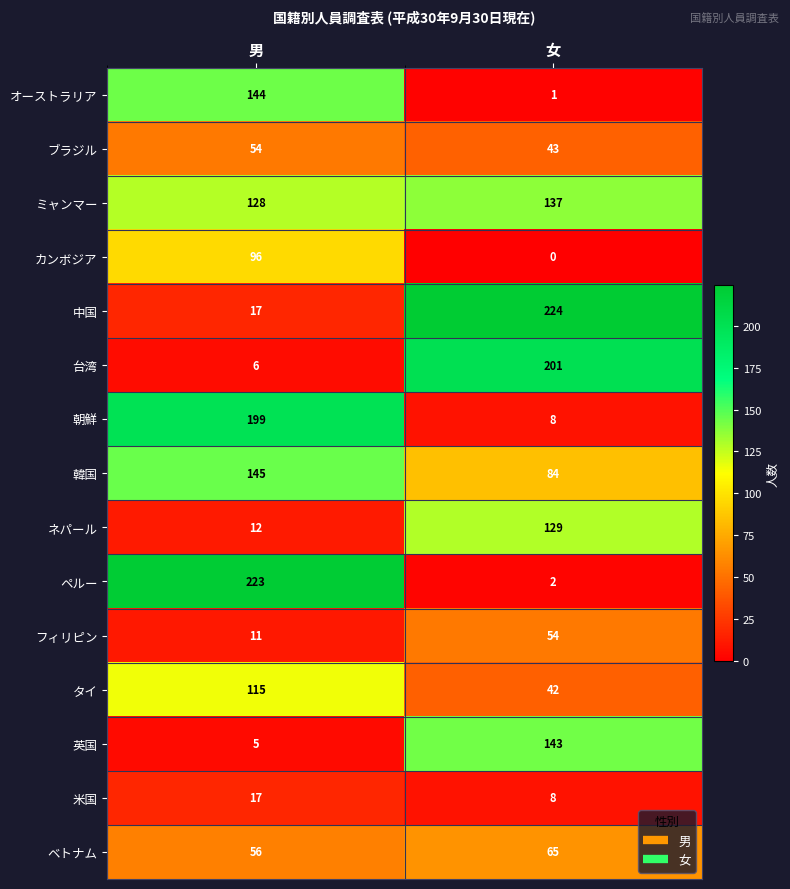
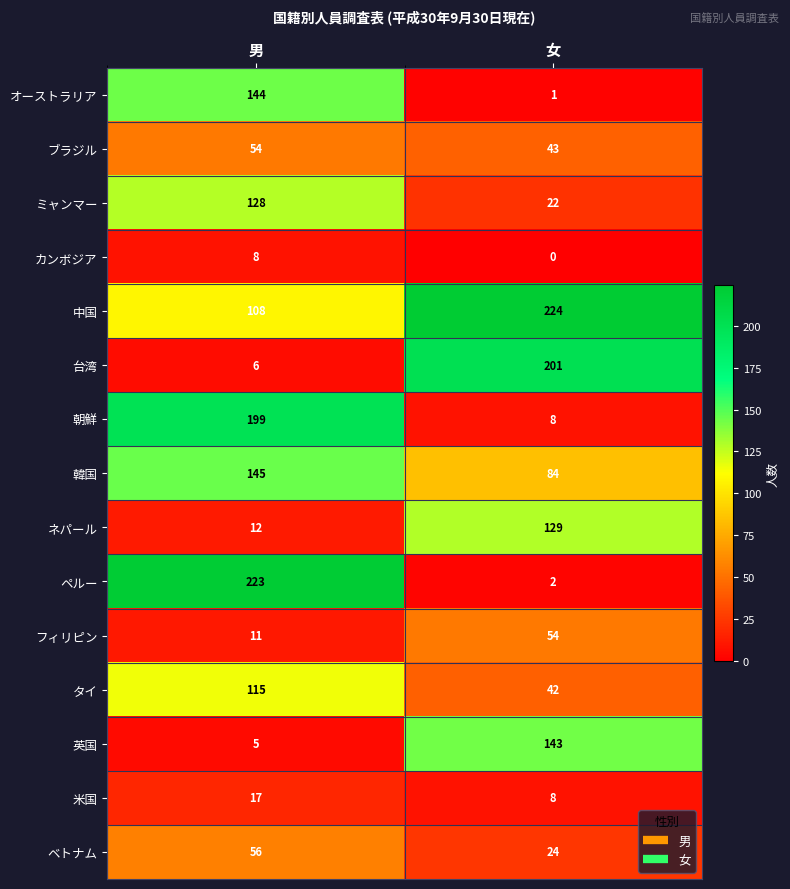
  {
    "オーストラリア": {
      "男": 144,
      "女": 1
    },
    "ブラジル": {
      "男": 54,
      "女": 43
    },
    "ミャンマー": {
      "男": 128,
-     "女": 137
+     "女": 22
    },
    "カンボジア": {
-     "男": 96,
+     "男": 8,
      "女": 0
    },
    "中国": {
-     "男": 17,
+     "男": 108,
      "女": 224
    },
    "台湾": {
      "男": 6,
      "女": 201
    },
    "朝鮮": {
      "男": 199,
      "女": 8
    },
    "韓国": {
      "男": 145,
      "女": 84
    },
    "ネパール": {
      "男": 12,
      "女": 129
    },
    "ペルー": {
      "男": 223,
      "女": 2
    },
    "フィリピン": {
      "男": 11,
      "女": 54
    },
    "タイ": {
      "男": 115,
      "女": 42
    },
    "英国": {
      "男": 5,
      "女": 143
    },
    "米国": {
      "男": 17,
      "女": 8
    },
    "ベトナム": {
      "男": 56,
-     "女": 65
+     "女": 24
    }
  }
